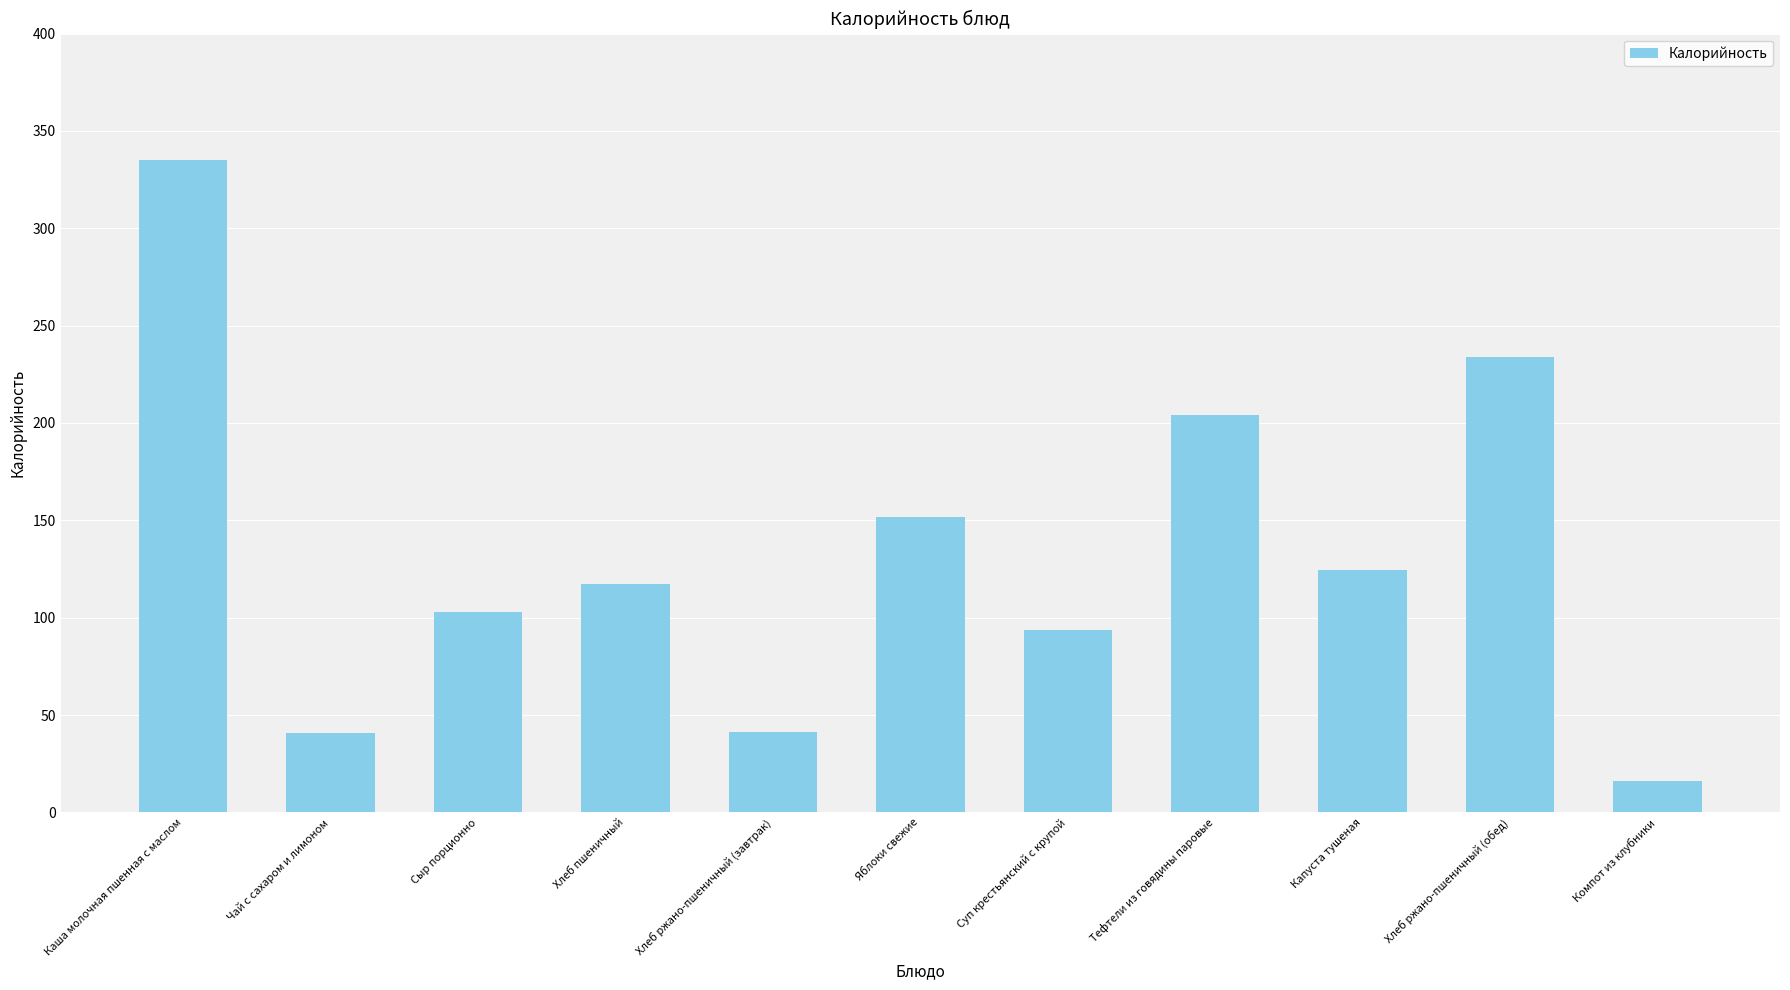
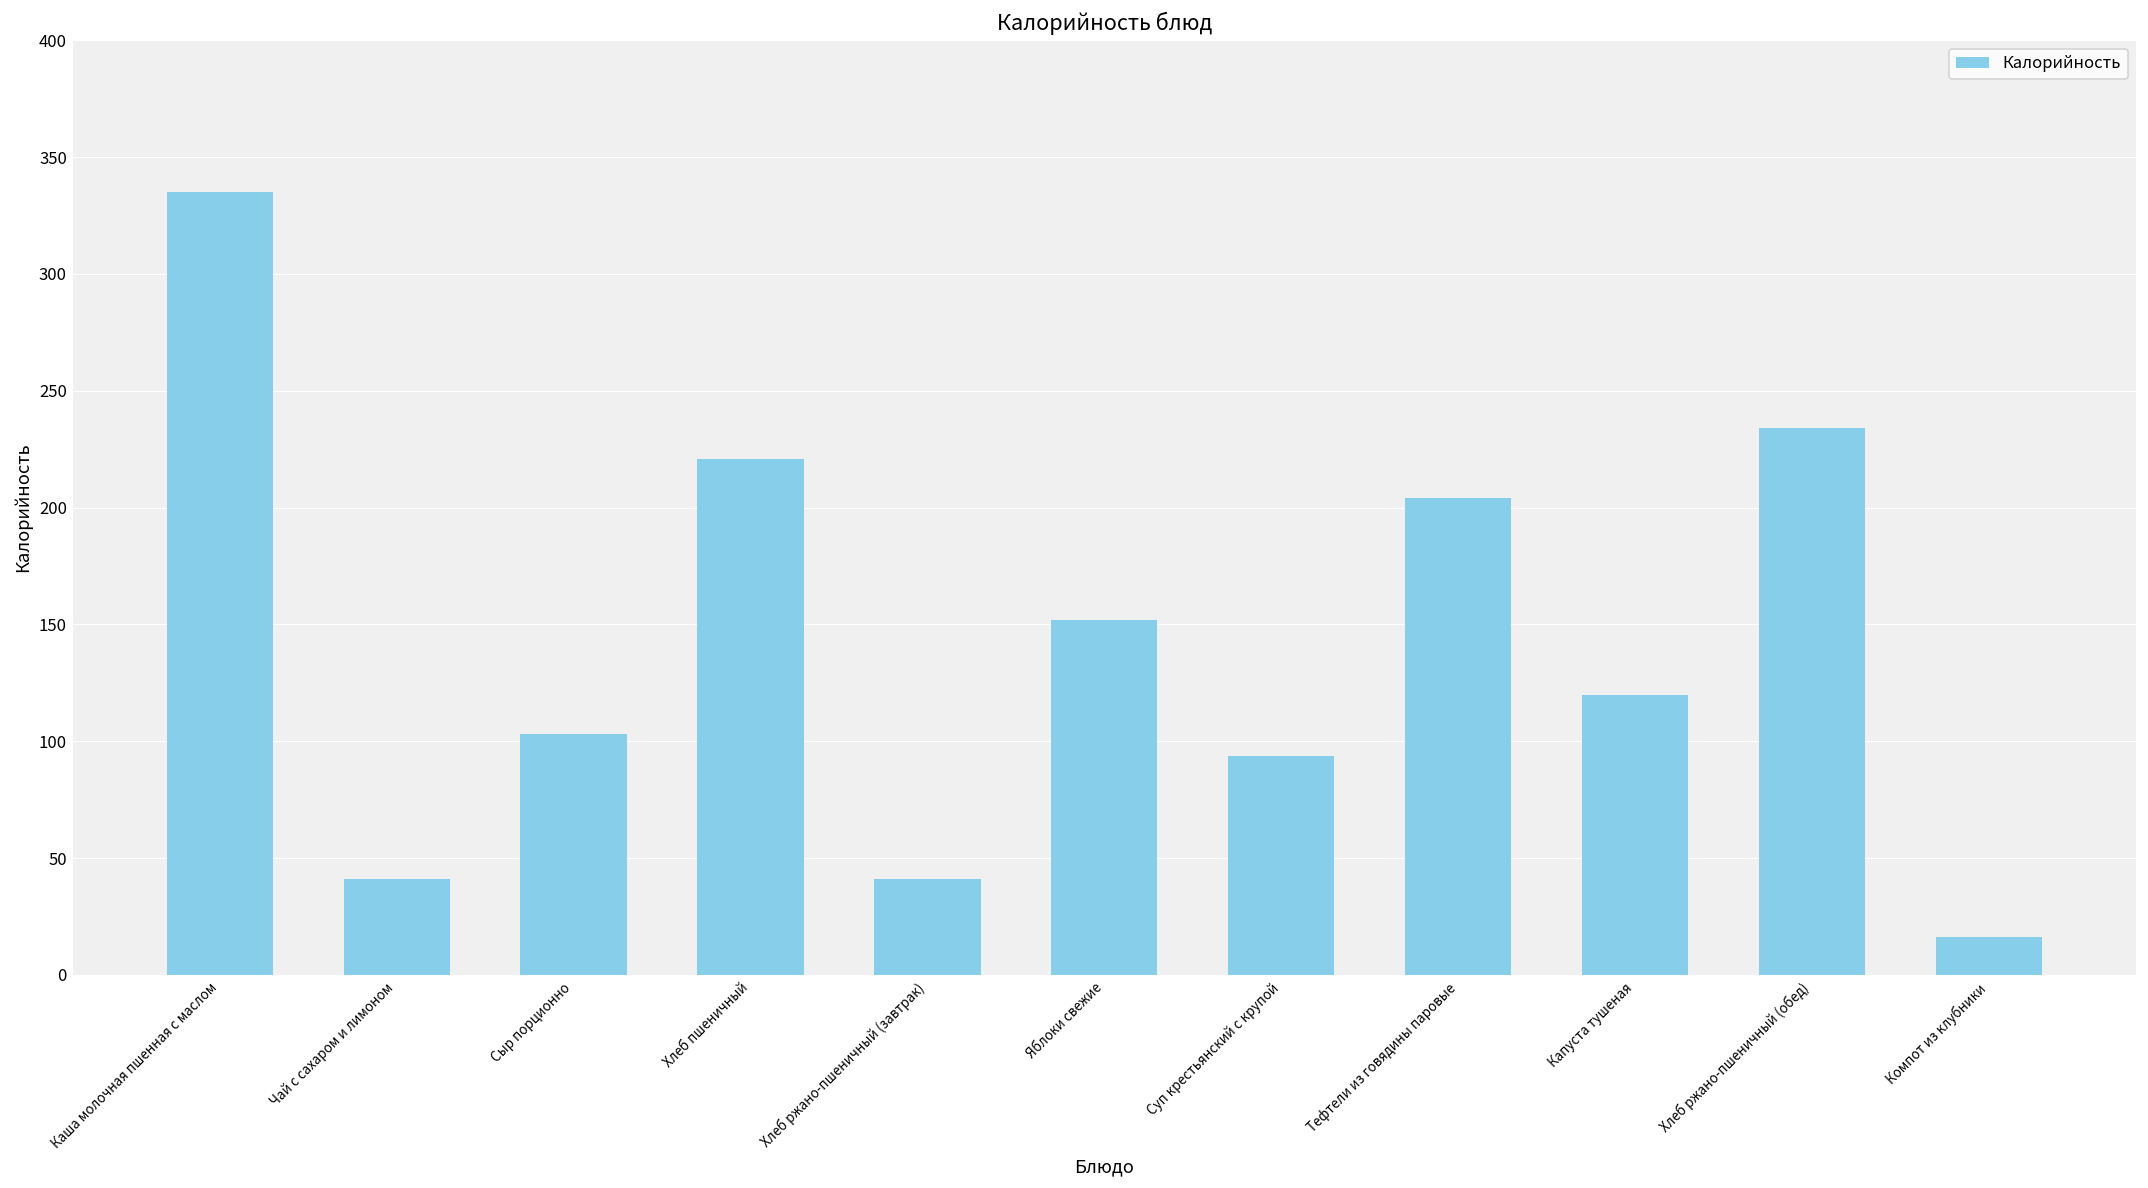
  {
    "Каша молочная пшенная с маслом": 335,
    "Чай с сахаром и лимоном": 41,
    "Сыр порционно": 103,
-   "Хлеб пшеничный": 117,
+   "Хлеб пшеничный": 221,
    "Хлеб ржано-пшеничный (завтрак)": 41,
    "Яблоки свежие": 152,
    "Суп крестьянский с крупой": 94,
    "Тефтели из говядины паровые": 204,
-   "Капуста тушеная": 125,
+   "Капуста тушеная": 120,
    "Хлеб ржано-пшеничный (обед)": 234,
    "Компот из клубники": 16
  }
